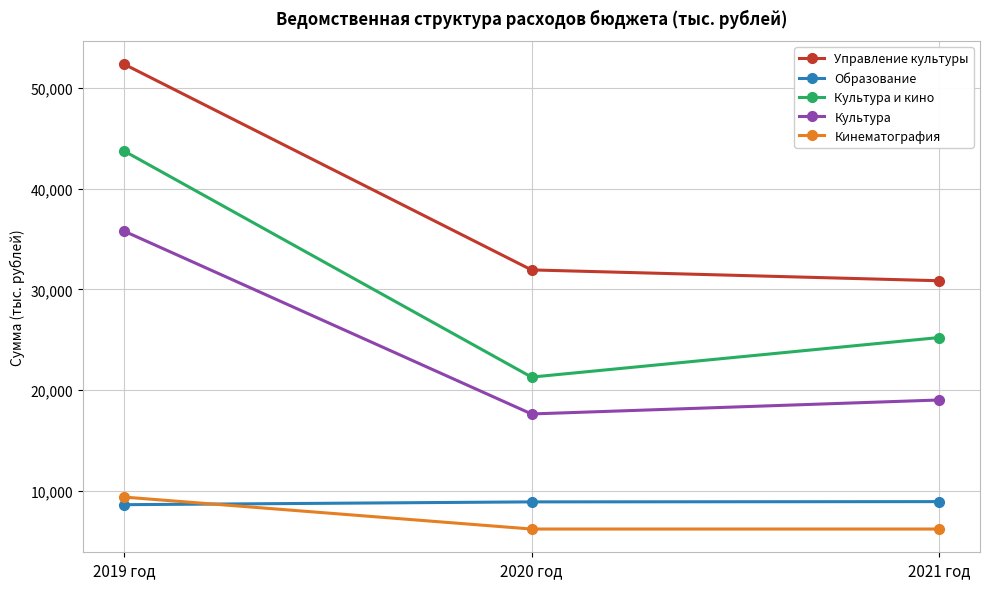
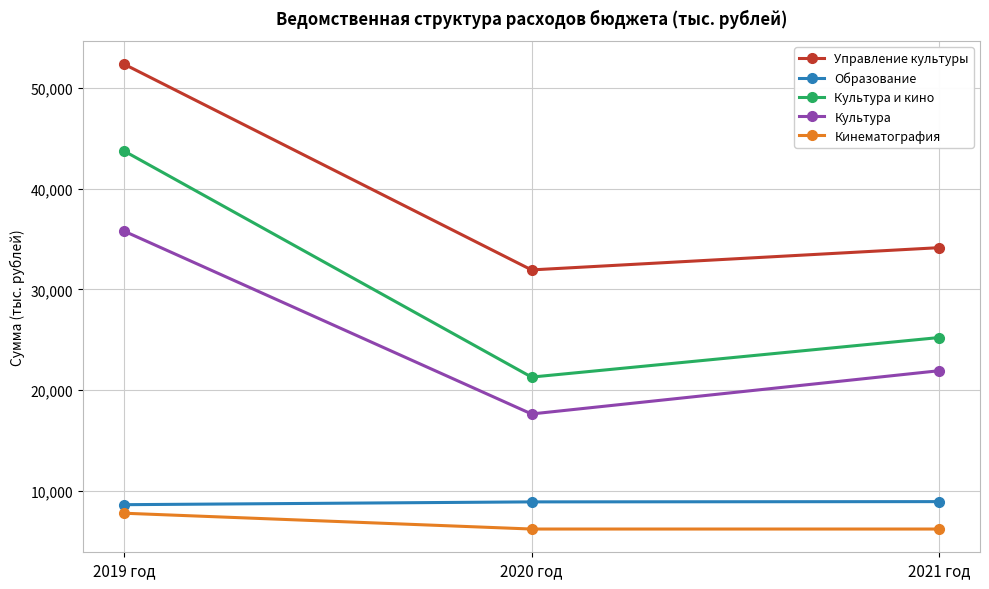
  {
    "Управление культуры": {
      "2019 год": "52,400",
      "2020 год": "31,900",
-     "2021 год": "30,900"
+     "2021 год": "34,100"
    },
    "Образование": {
      "2019 год": "8,600",
      "2020 год": "8,900",
      "2021 год": "8,900"
    },
    "Культура и кино": {
      "2019 год": "43,700",
      "2020 год": "21,300",
      "2021 год": "25,200"
    },
    "Культура": {
      "2019 год": "35,800",
      "2020 год": "17,600",
-     "2021 год": "19,000"
+     "2021 год": "21,900"
    },
    "Кинематография": {
-     "2019 год": "9,400",
+     "2019 год": "7,800",
      "2020 год": "6,200",
      "2021 год": "6,200"
    }
  }
